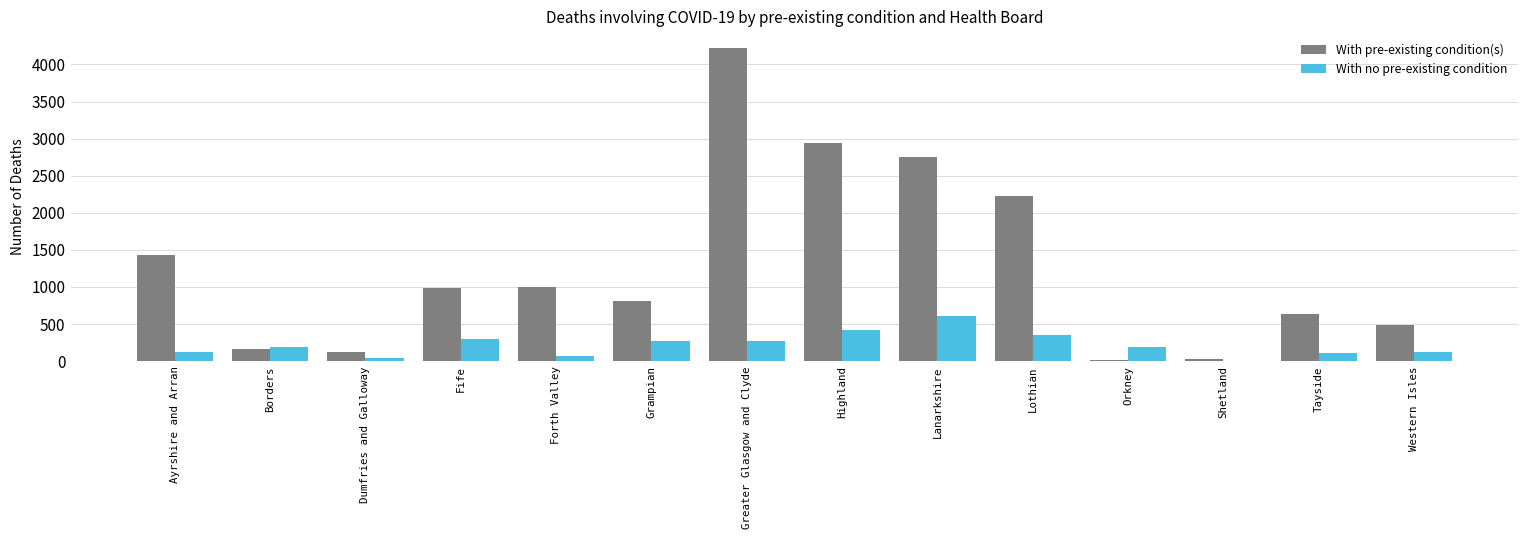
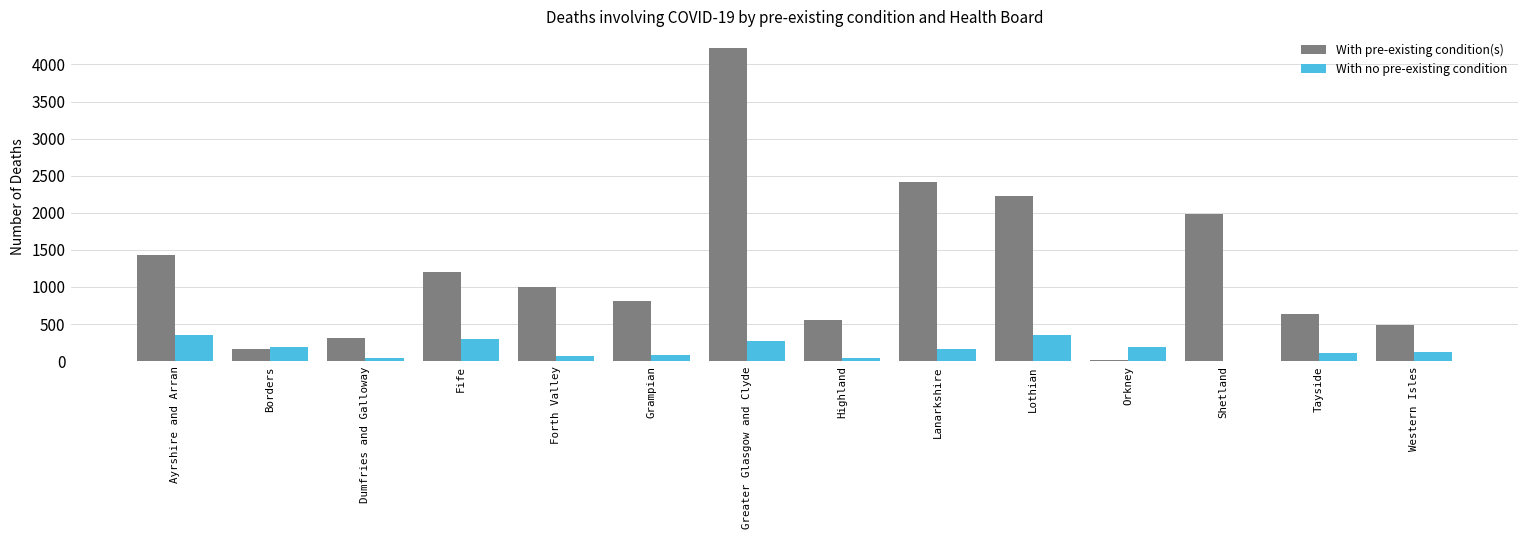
  {
    "With pre-existing condition(s)": {
      "Ayrshire and Arran": 1400,
      "Borders": 200,
-     "Dumfries and Galloway": 100,
-     "Fife": 1000,
+     "Dumfries and Galloway": 300,
+     "Fife": 1200,
      "Forth Valley": 1000,
      "Grampian": 800,
      "Greater Glasgow and Clyde": 4200,
-     "Highland": 2900,
-     "Lanarkshire": 2800,
+     "Highland": 600,
+     "Lanarkshire": 2400,
      "Lothian": 2200,
-     "Shetland": 0,
+     "Shetland": 2000,
      "Tayside": 600,
      "Western Isles": 500
    },
    "With no pre-existing condition": {
-     "Ayrshire and Arran": 100,
+     "Ayrshire and Arran": 300,
      "Borders": 200,
      "Dumfries and Galloway": 0,
      "Fife": 300,
      "Forth Valley": 100,
-     "Grampian": 300,
+     "Grampian": 100,
      "Greater Glasgow and Clyde": 300,
-     "Highland": 400,
-     "Lanarkshire": 600,
+     "Highland": 0,
+     "Lanarkshire": 200,
      "Lothian": 300,
      "Orkney": 200,
      "Shetland": 0,
      "Tayside": 100,
      "Western Isles": 100
    }
  }
